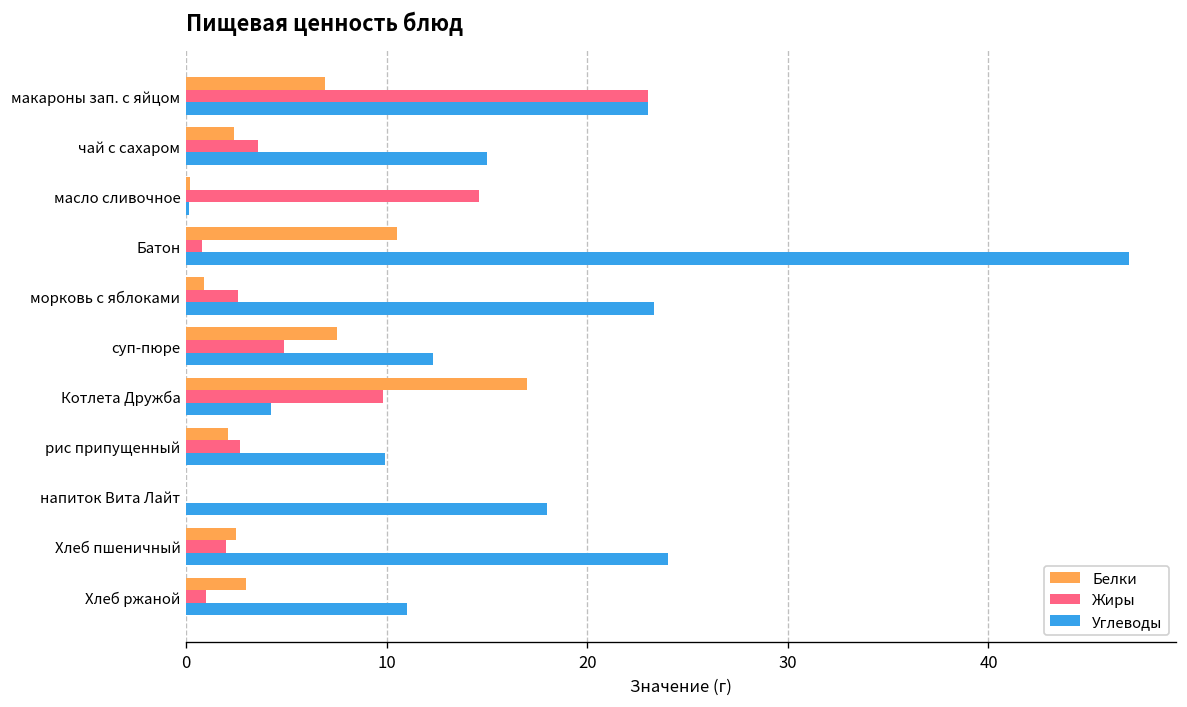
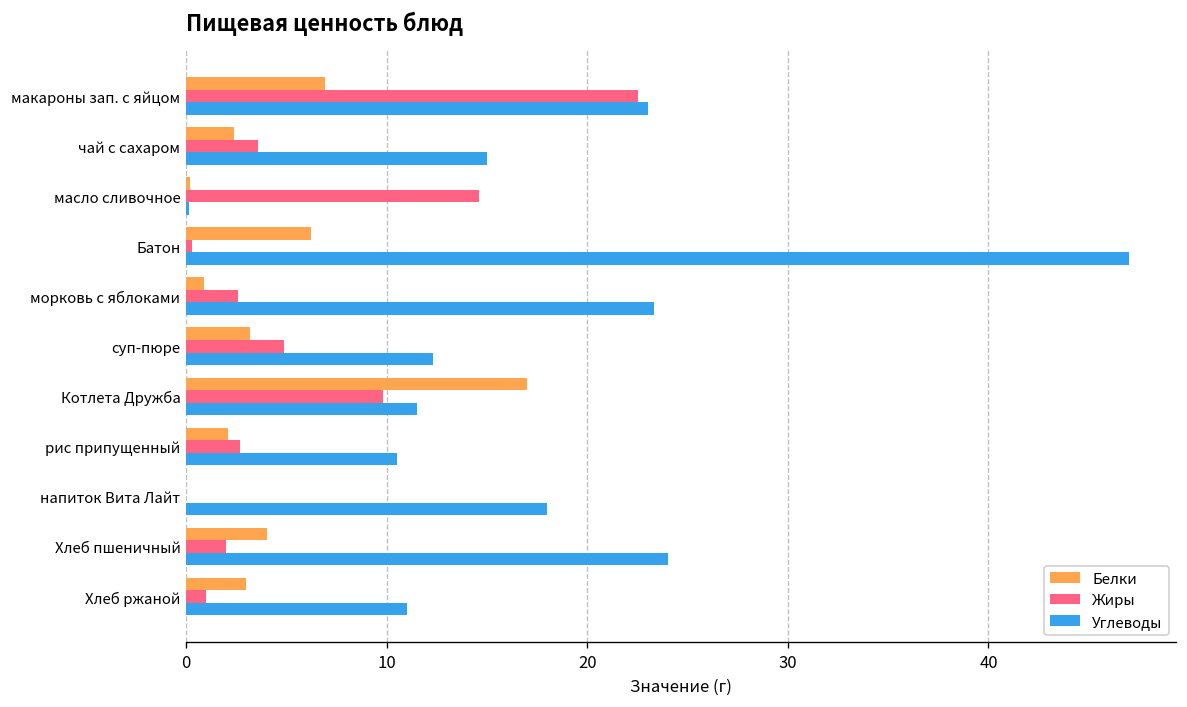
  {
    "Белки": {
      "макароны зап. с яйцом": 6.9,
      "чай с сахаром": 2.4,
      "масло сливочное": 0.2,
-     "Батон": 10.5,
+     "Батон": 6.2,
      "морковь с яблоками": 0.9,
-     "суп-пюре": 7.5,
+     "суп-пюре": 3.2,
      "Котлета Дружба": 17.0,
      "рис припущенный": 2.1,
      "напиток Вита Лайт": 0.0,
-     "Хлеб пшеничный": 2.5,
+     "Хлеб пшеничный": 4.0,
      "Хлеб ржаной": 3.0
    },
    "Жиры": {
-     "макароны зап. с яйцом": 23.0,
+     "макароны зап. с яйцом": 22.5,
      "чай с сахаром": 3.6,
      "масло сливочное": 14.6,
-     "Батон": 0.8,
+     "Батон": 0.3,
      "морковь с яблоками": 2.6,
      "суп-пюре": 4.9,
      "Котлета Дружба": 9.8,
      "рис припущенный": 2.7,
      "напиток Вита Лайт": 0.0,
      "Хлеб пшеничный": 2.0,
      "Хлеб ржаной": 1.0
    },
    "Углеводы": {
      "макароны зап. с яйцом": 23.0,
      "чай с сахаром": 15.0,
      "Батон": 47.0,
      "морковь с яблоками": 23.3,
      "суп-пюре": 12.3,
-     "Котлета Дружба": 4.2,
-     "рис припущенный": 9.9,
+     "Котлета Дружба": 11.5,
+     "рис припущенный": 10.5,
      "напиток Вита Лайт": 18.0,
      "Хлеб пшеничный": 24.0,
      "Хлеб ржаной": 11.0
    }
  }
